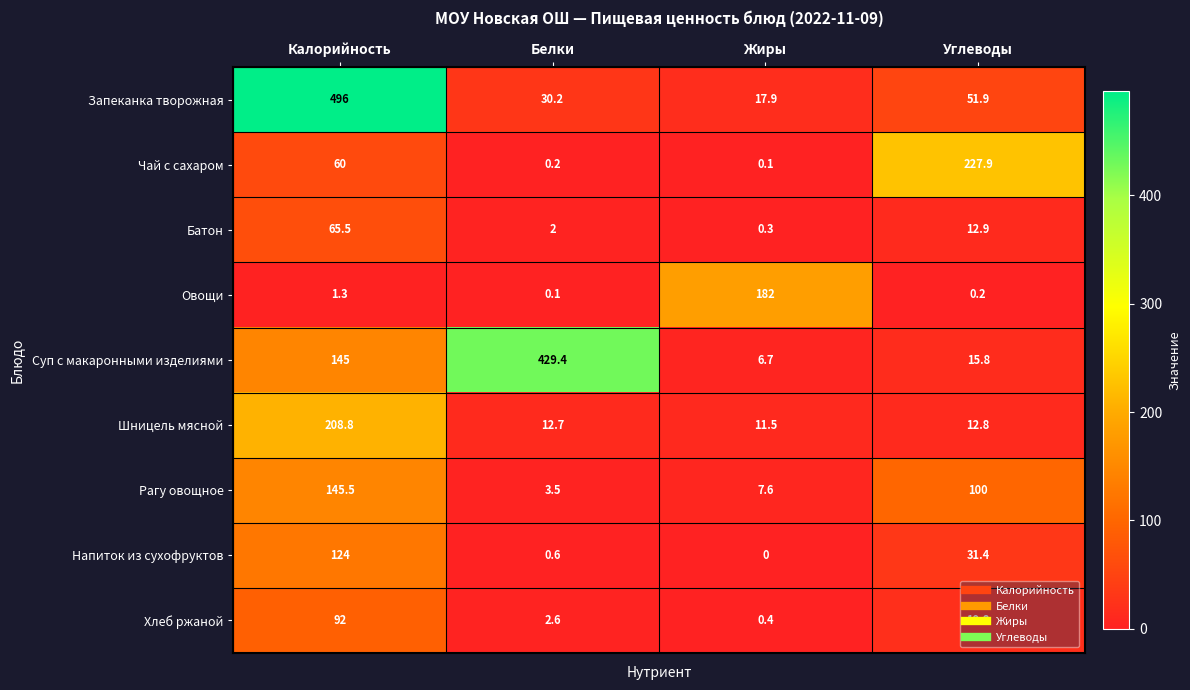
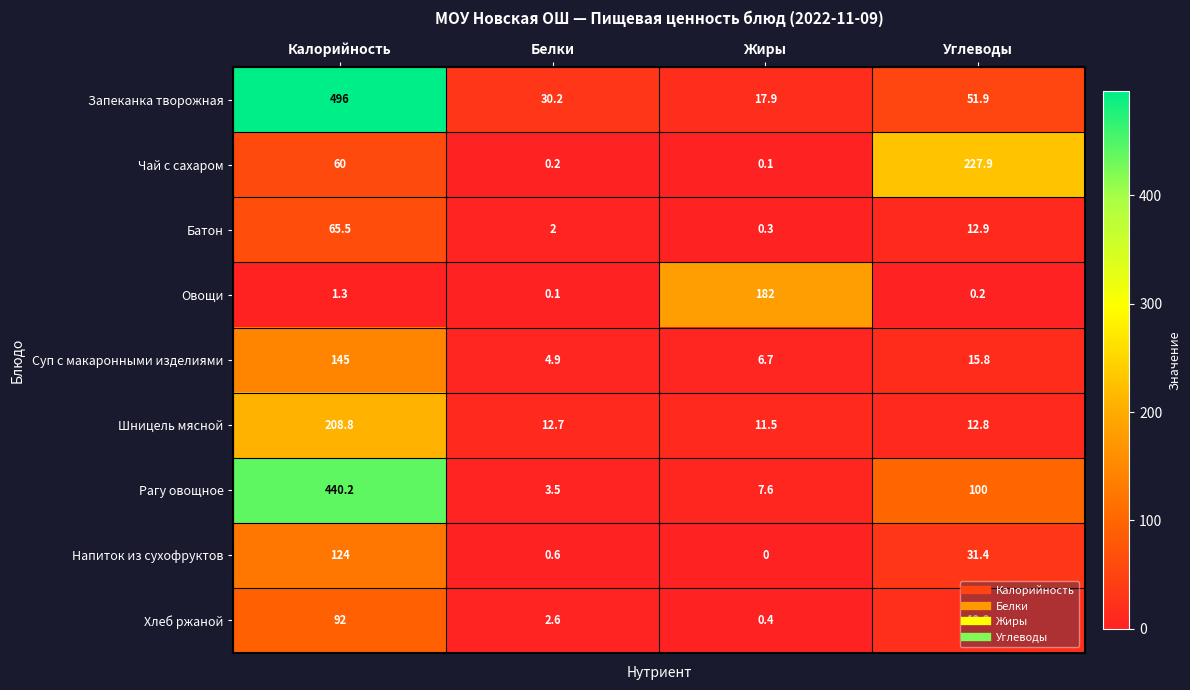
  {
    "Запеканка творожная": {
      "Калорийность": 496,
      "Белки": 30.2,
      "Жиры": 17.9,
      "Углеводы": 51.9
    },
    "Чай с сахаром": {
      "Калорийность": 60,
      "Белки": 0.2,
      "Жиры": 0.1,
      "Углеводы": 227.9
    },
    "Батон": {
      "Калорийность": 65.5,
      "Белки": 2,
      "Жиры": 0.3,
      "Углеводы": 12.9
    },
    "Овощи": {
      "Калорийность": 1.3,
      "Белки": 0.1,
      "Жиры": 182,
      "Углеводы": 0.2
    },
    "Суп с макаронными изделиями": {
      "Калорийность": 145,
-     "Белки": 429.4,
+     "Белки": 4.9,
      "Жиры": 6.7,
      "Углеводы": 15.8
    },
    "Шницель мясной": {
      "Калорийность": 208.8,
      "Белки": 12.7,
      "Жиры": 11.5,
      "Углеводы": 12.8
    },
    "Рагу овощное": {
-     "Калорийность": 145.5,
+     "Калорийность": 440.2,
      "Белки": 3.5,
      "Жиры": 7.6,
      "Углеводы": 100
    },
    "Напиток из сухофруктов": {
      "Калорийность": 124,
      "Белки": 0.6,
      "Жиры": 0,
      "Углеводы": 31.4
    },
    "Хлеб ржаной": {
      "Калорийность": 92,
      "Белки": 2.6,
      "Жиры": 0.4
    }
  }
